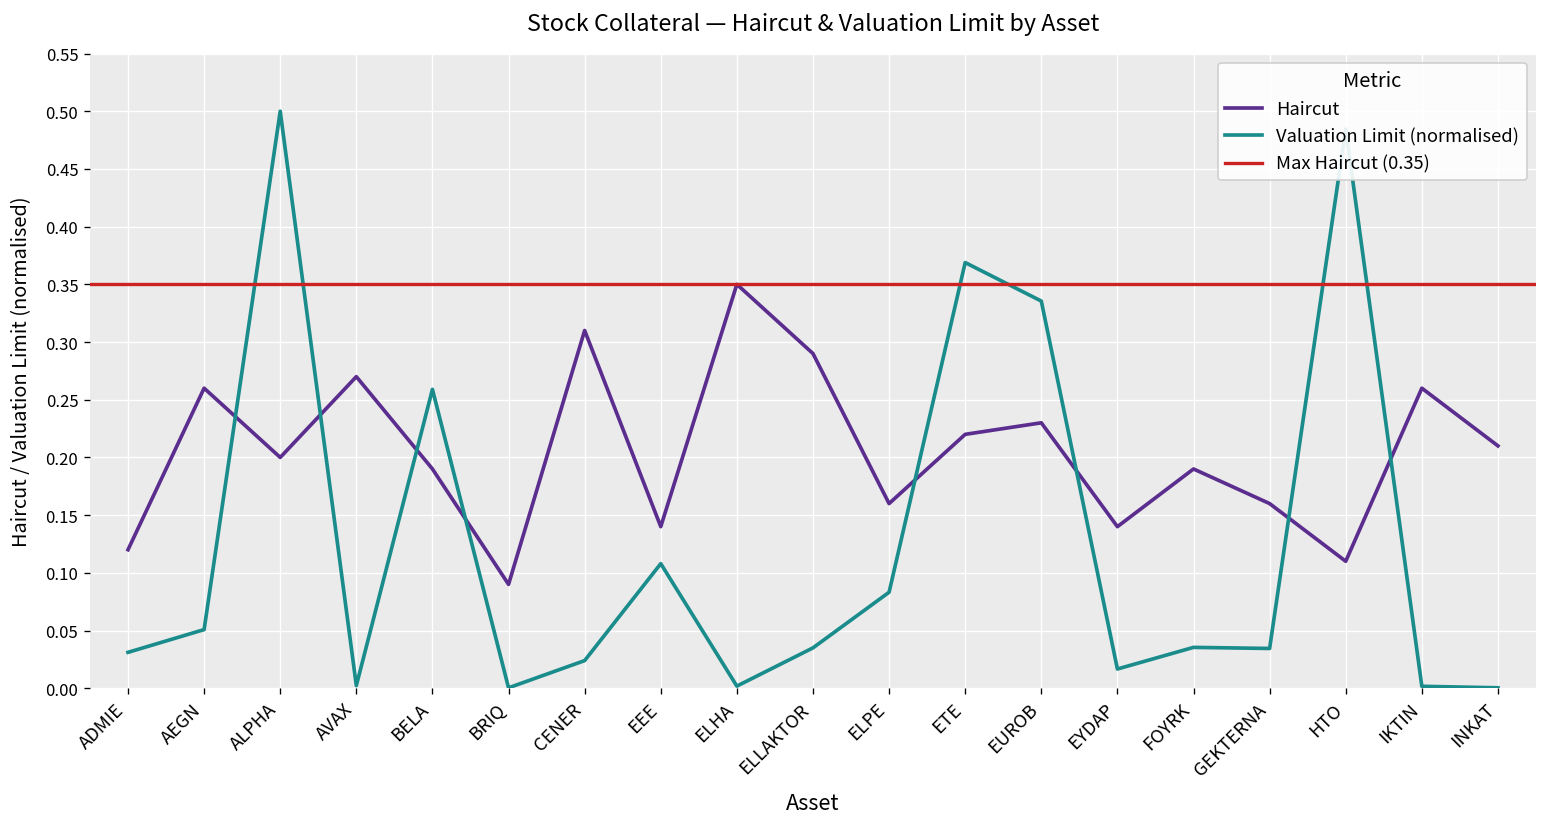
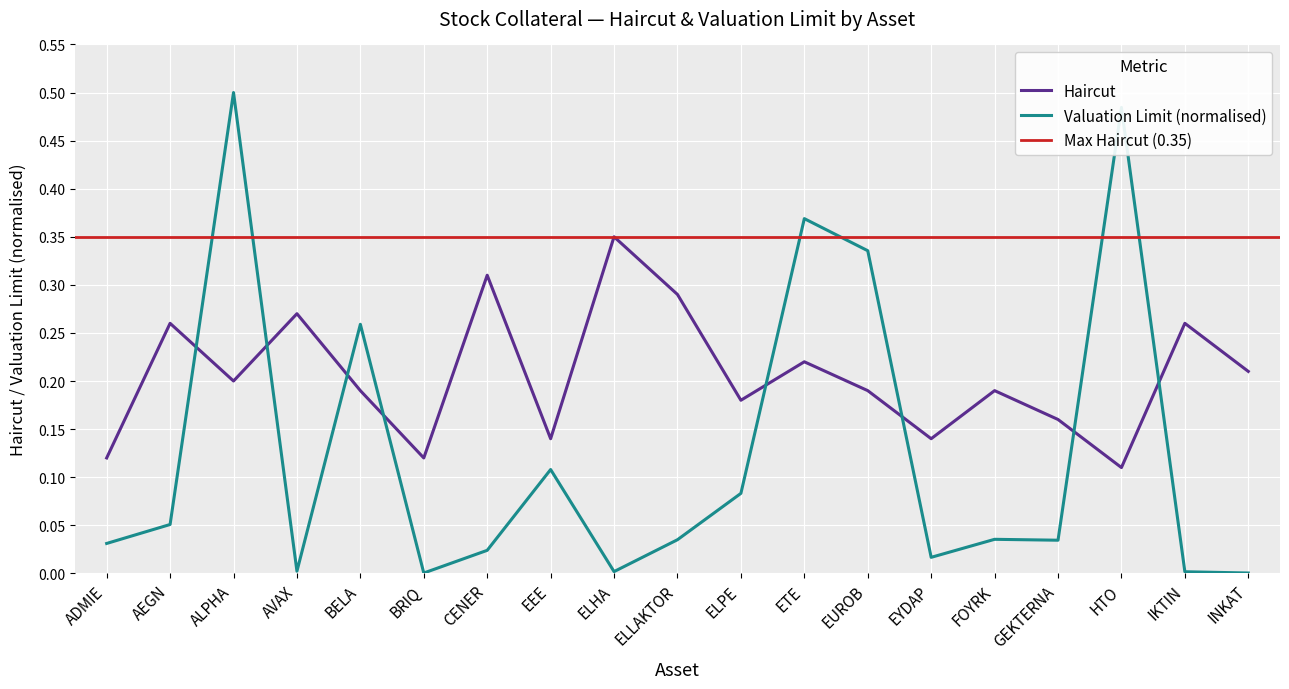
  {
    "Haircut": {
      "ADMIE": 0.12,
      "AEGN": 0.26,
      "ALPHA": 0.20,
      "AVAX": 0.27,
      "BELA": 0.19,
-     "BRIQ": 0.09,
+     "BRIQ": 0.12,
      "CENER": 0.31,
      "EEE": 0.14,
      "ELHA": 0.35,
      "ELLAKTOR": 0.29,
-     "ELPE": 0.16,
+     "ELPE": 0.18,
      "ETE": 0.22,
-     "EUROB": 0.23,
+     "EUROB": 0.19,
      "EYDAP": 0.14,
      "FOYRK": 0.19,
      "GEKTERNA": 0.16,
      "HTO": 0.11,
      "IKTIN": 0.26,
      "INKAT": 0.21
    },
    "Valuation Limit (normalised)": {
      "ADMIE": 0.03,
      "AEGN": 0.05,
      "ALPHA": 0.50,
      "AVAX": 0.00,
      "BELA": 0.26,
      "BRIQ": 0.00,
      "CENER": 0.02,
      "EEE": 0.11,
      "ELHA": 0.00,
      "ELLAKTOR": 0.03,
      "ELPE": 0.08,
      "ETE": 0.37,
      "EUROB": 0.34,
      "EYDAP": 0.02,
      "FOYRK": 0.04,
      "GEKTERNA": 0.03,
      "IKTIN": 0.00,
      "INKAT": 0.00
    }
  }
